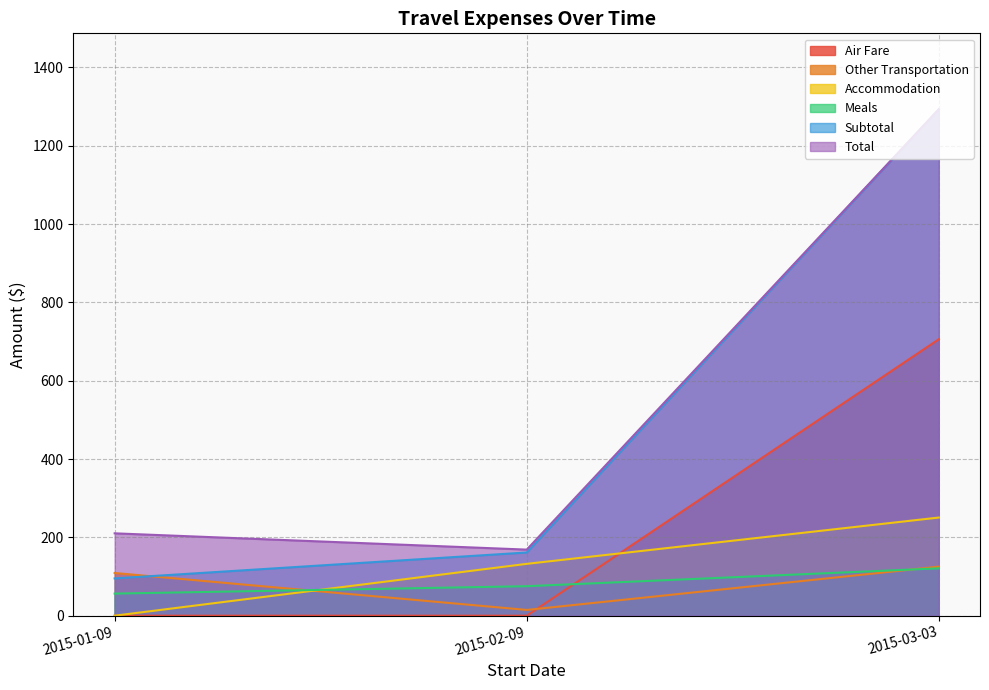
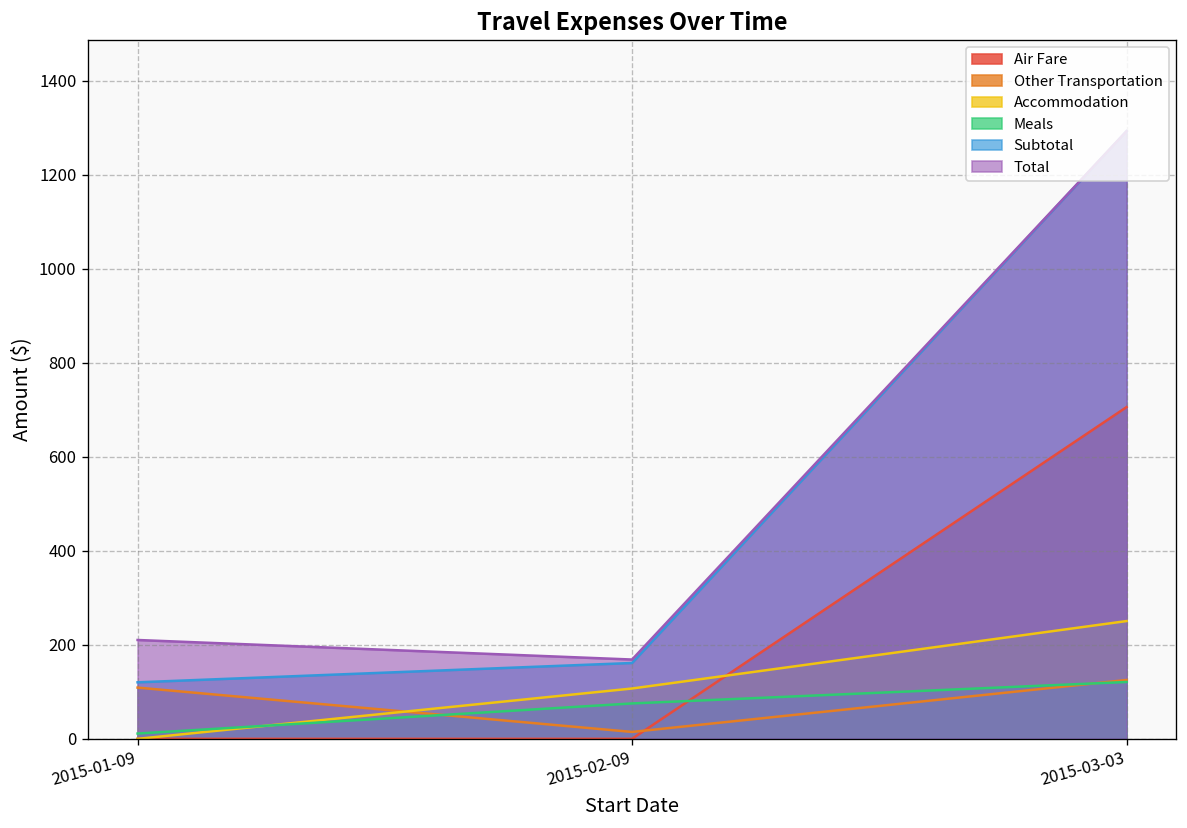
  {
    "Accommodation": {
-     "2015-02-09": 130,
+     "2015-02-09": 110,
      "2015-03-03": 250
    },
    "Meals": {
-     "2015-01-09": 60,
+     "2015-01-09": 10,
      "2015-02-09": 80
    },
    "Subtotal": {
-     "2015-01-09": 100,
+     "2015-01-09": 120,
      "2015-02-09": 160
    },
    "Total": {
      "2015-01-09": 210,
      "2015-02-09": 170
    }
  }
